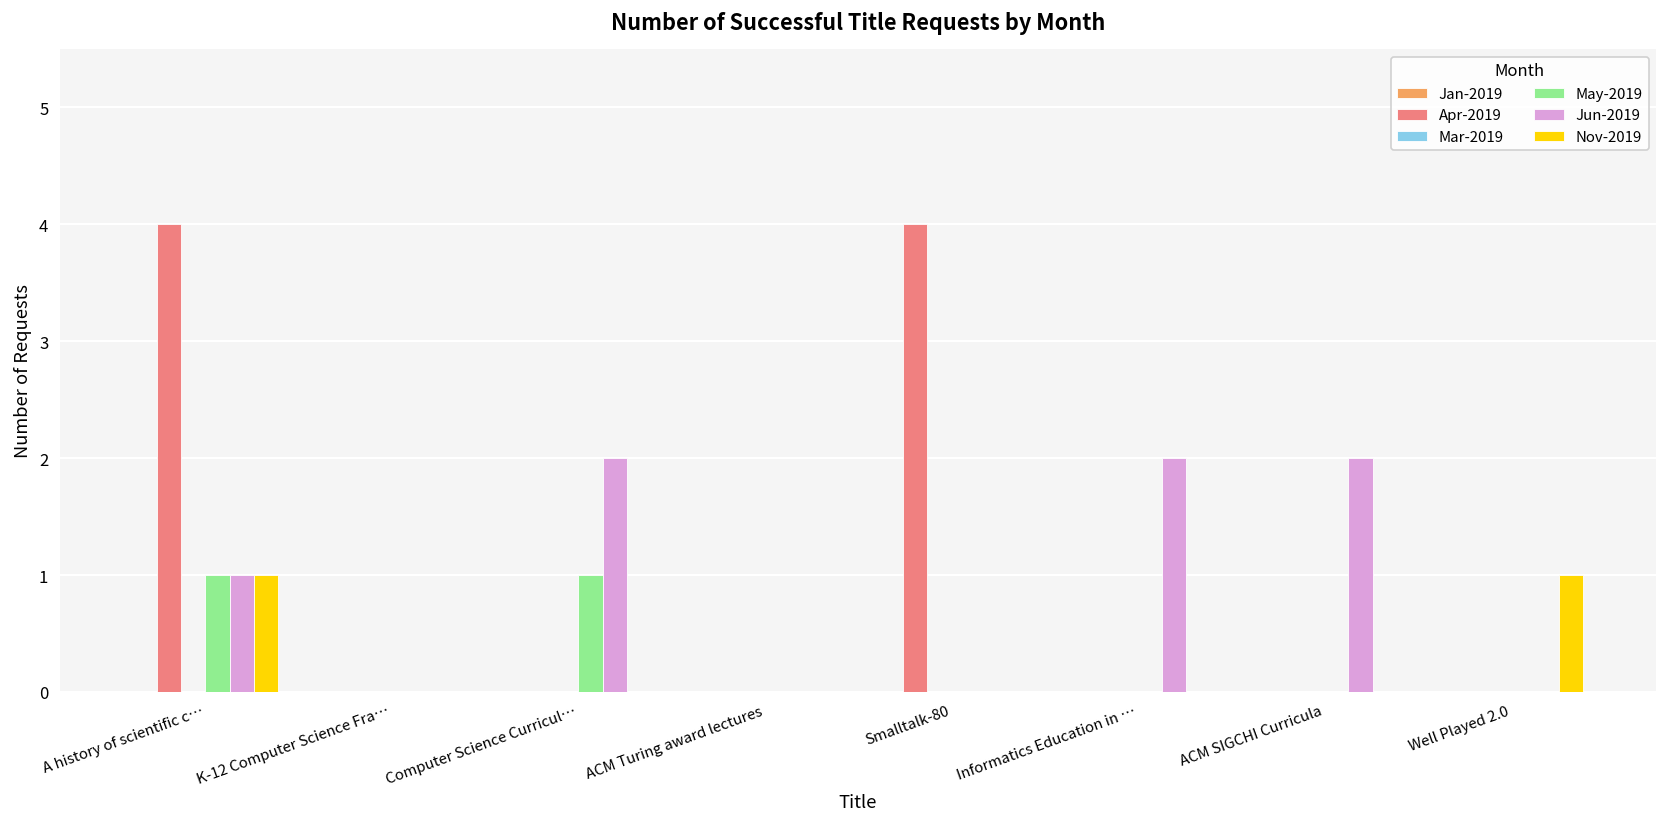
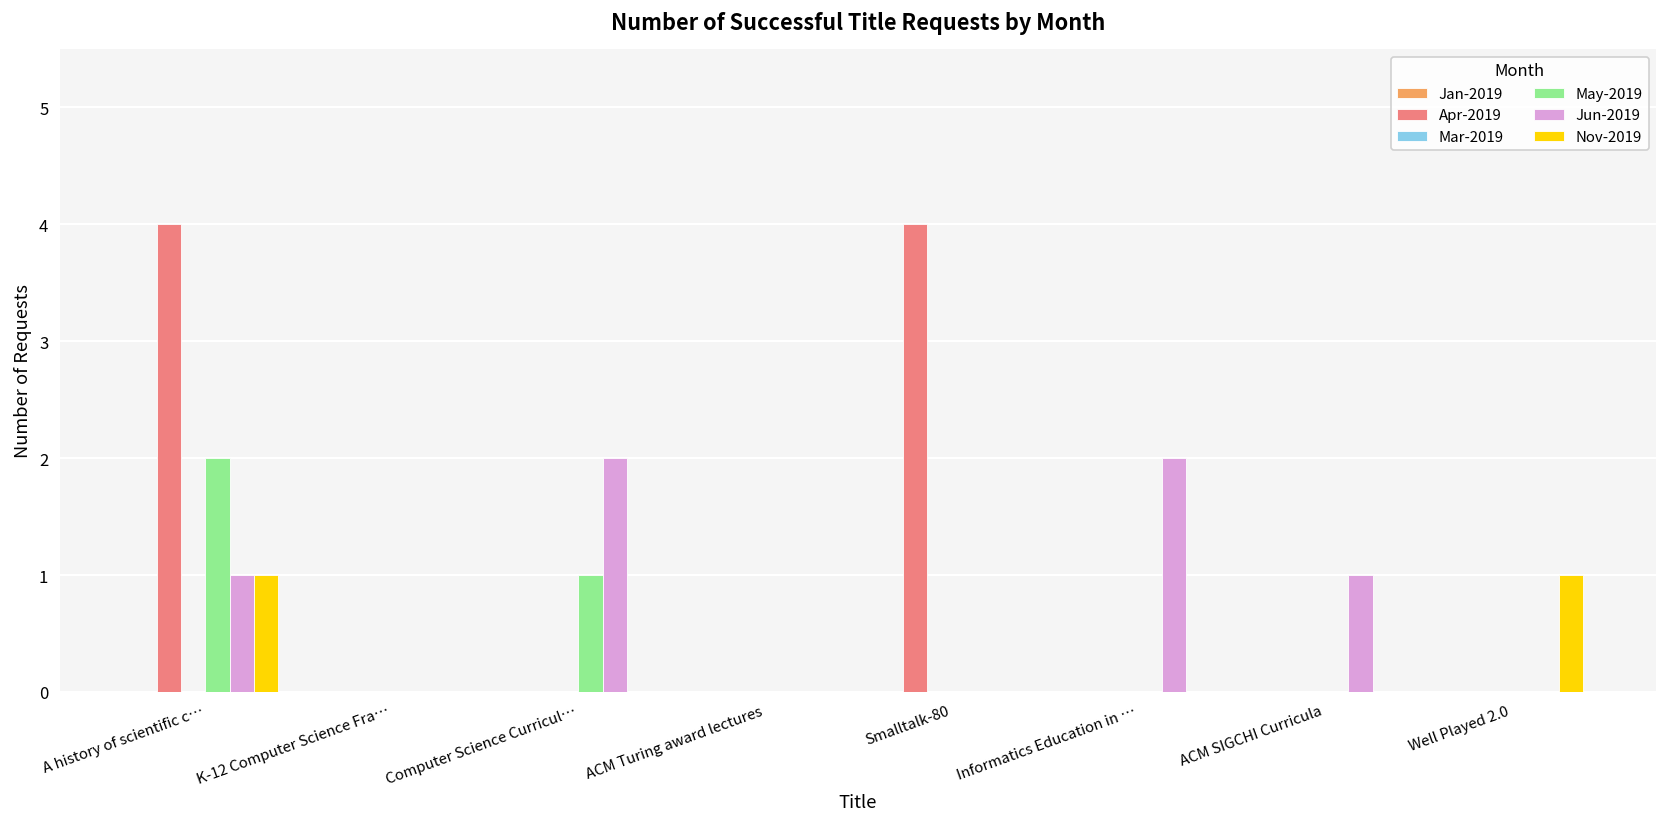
  {
    "Mar-2019": {
      "A history of scientific c…": 0,
      "K-12 Computer Science Fra…": 0,
      "Computer Science Curricul…": 0,
      "ACM Turing award lectures": 0,
      "Smalltalk-80": 0,
      "Informatics Education in …": 0,
      "ACM SIGCHI Curricula": 0,
      "Well Played 2.0": 0
    },
    "May-2019": {
-     "A history of scientific c…": 1,
+     "A history of scientific c…": 2,
      "K-12 Computer Science Fra…": 0,
      "Computer Science Curricul…": 1,
      "ACM Turing award lectures": 0,
      "Smalltalk-80": 0,
      "Informatics Education in …": 0,
      "ACM SIGCHI Curricula": 0,
      "Well Played 2.0": 0
    },
    "Jun-2019": {
      "A history of scientific c…": 1,
      "K-12 Computer Science Fra…": 0,
      "Computer Science Curricul…": 2,
      "ACM Turing award lectures": 0,
      "Smalltalk-80": 0,
      "Informatics Education in …": 2,
-     "ACM SIGCHI Curricula": 2,
+     "ACM SIGCHI Curricula": 1,
      "Well Played 2.0": 0
    },
    "Nov-2019": {
      "A history of scientific c…": 1,
      "K-12 Computer Science Fra…": 0,
      "Computer Science Curricul…": 0,
      "ACM Turing award lectures": 0,
      "Smalltalk-80": 0,
      "Informatics Education in …": 0,
      "ACM SIGCHI Curricula": 0,
      "Well Played 2.0": 1
    }
  }
